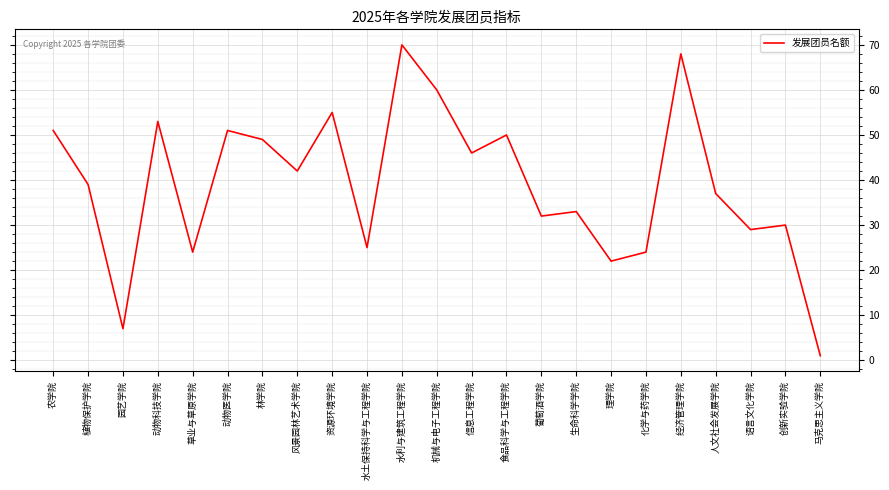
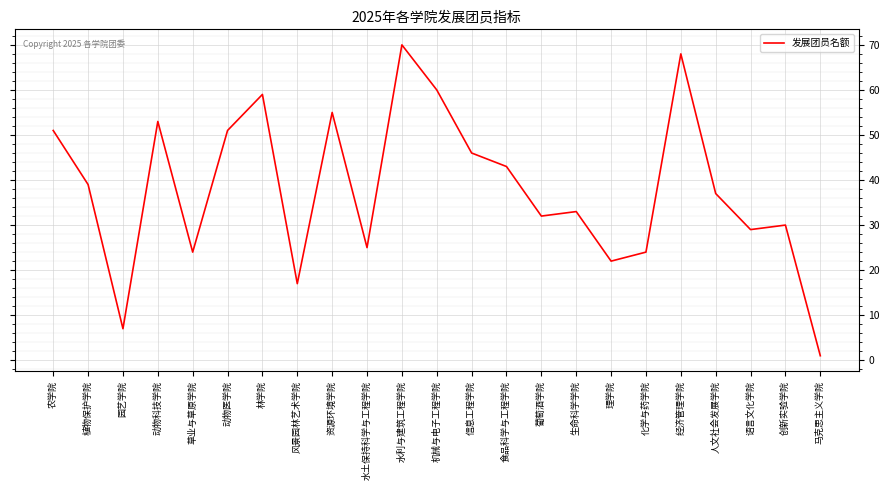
  {
    "农学院": 51,
    "植物保护学院": 39,
    "园艺学院": 7,
    "动物科技学院": 53,
    "草业与草原学院": 24,
    "动物医学院": 51,
-   "林学院": 49,
-   "风景园林艺术学院": 42,
+   "林学院": 59,
+   "风景园林艺术学院": 17,
    "资源环境学院": 55,
    "水土保持科学与工程学院": 25,
    "水利与建筑工程学院": 70,
    "机械与电子工程学院": 60,
    "信息工程学院": 46,
-   "食品科学与工程学院": 50,
+   "食品科学与工程学院": 43,
    "葡萄酒学院": 32,
    "生命科学学院": 33,
    "理学院": 22,
    "化学与药学院": 24,
    "经济管理学院": 68,
    "人文社会发展学院": 37,
    "语言文化学院": 29,
    "创新实验学院": 30,
    "马克思主义学院": 1
  }
